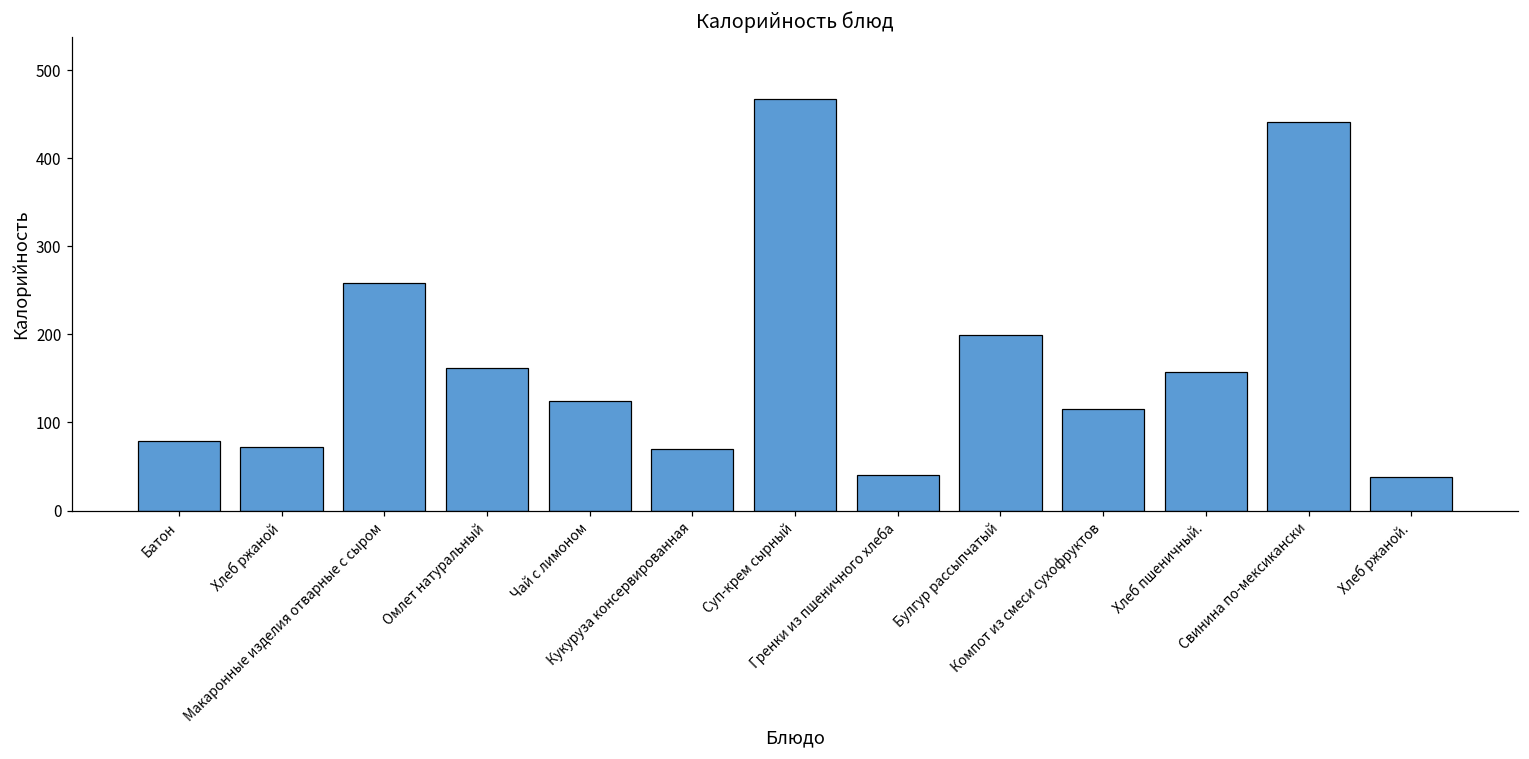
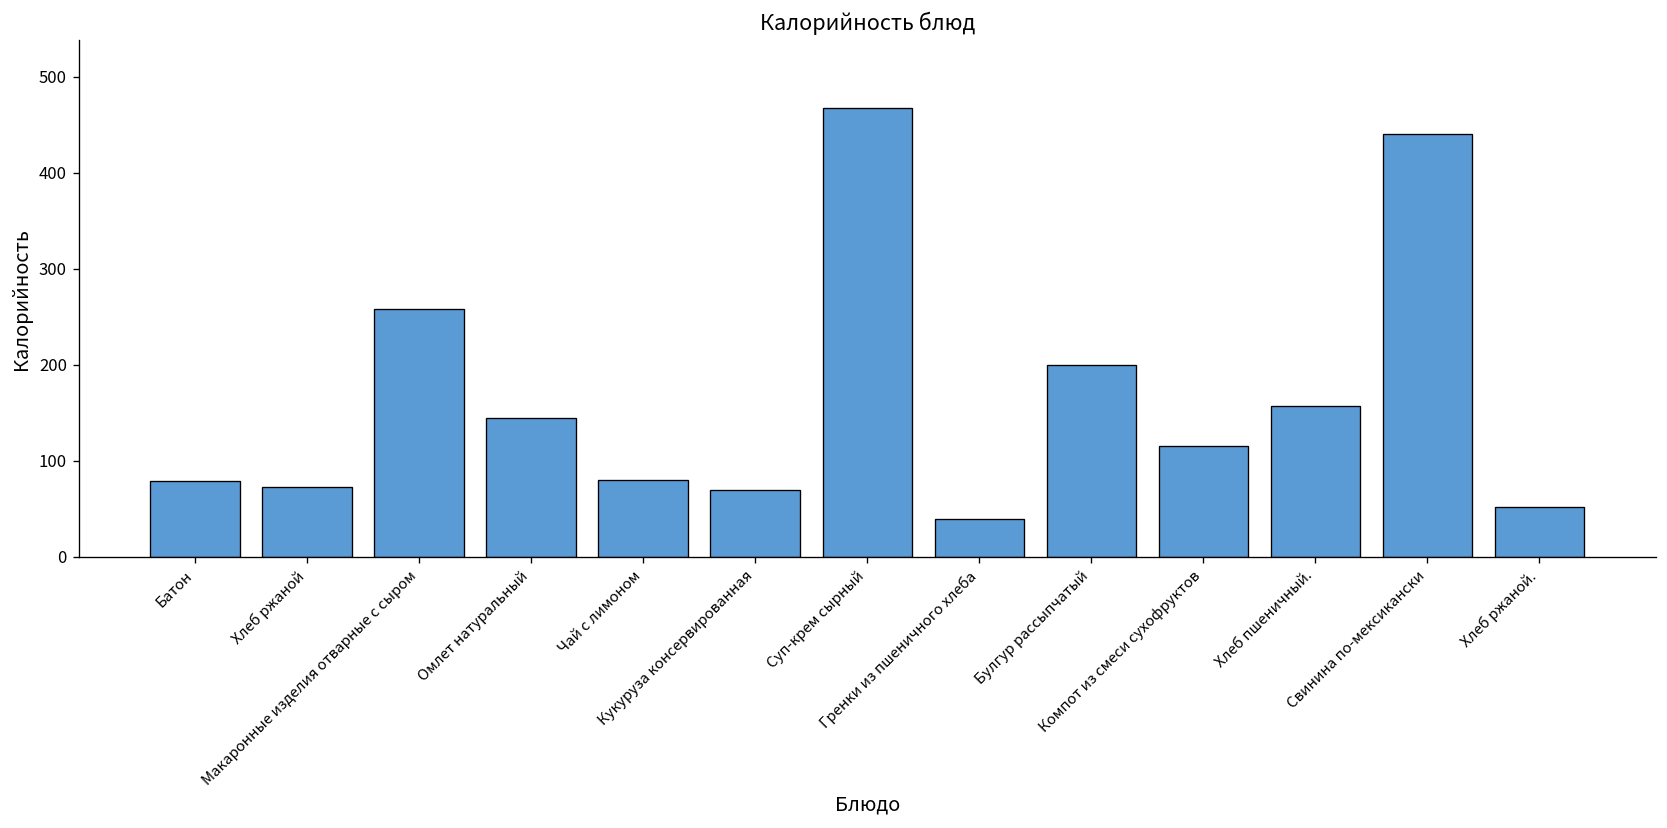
  {
    "Батон": 80,
    "Хлеб ржаной": 70,
    "Макаронные изделия отварные с сыром": 260,
-   "Омлет натуральный": 160,
-   "Чай с лимоном": 120,
+   "Омлет натуральный": 140,
+   "Чай с лимоном": 80,
    "Кукуруза консервированная": 70,
    "Суп-крем сырный": 470,
    "Гренки из пшеничного хлеба": 40,
    "Булгур рассыпчатый": 200,
    "Компот из смеси сухофруктов": 120,
    "Хлеб пшеничный.": 160,
    "Свинина по-мексикански": 440,
-   "Хлеб ржаной.": 40
+   "Хлеб ржаной.": 50
  }
